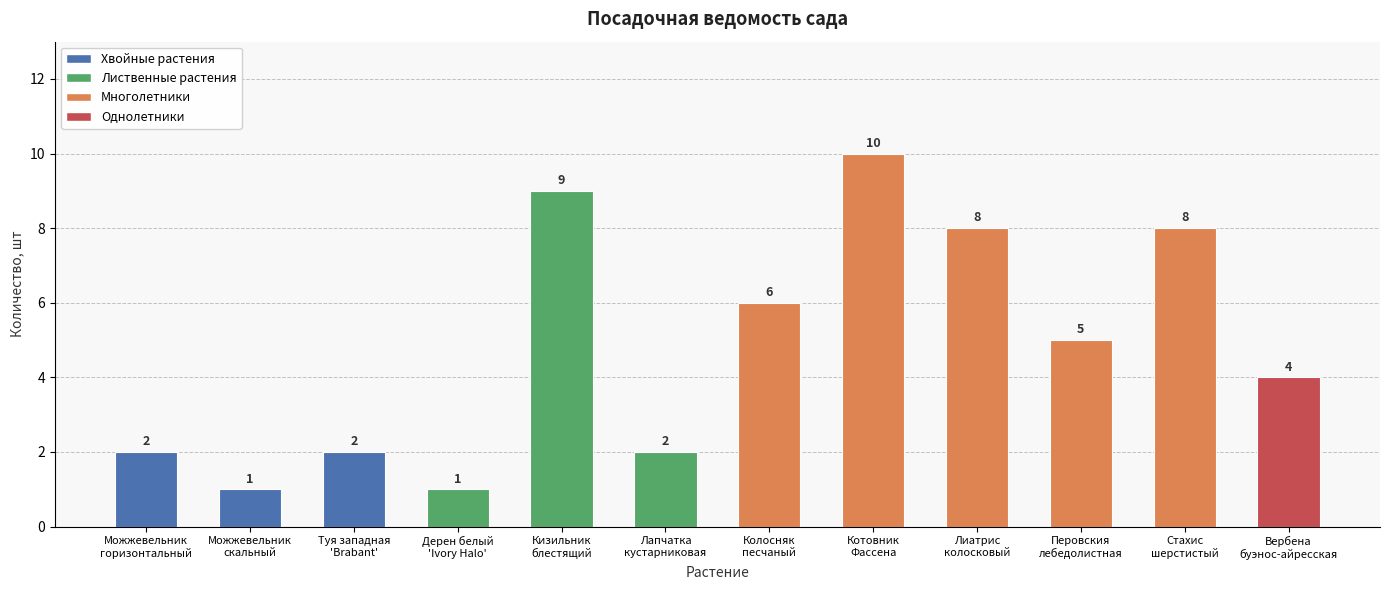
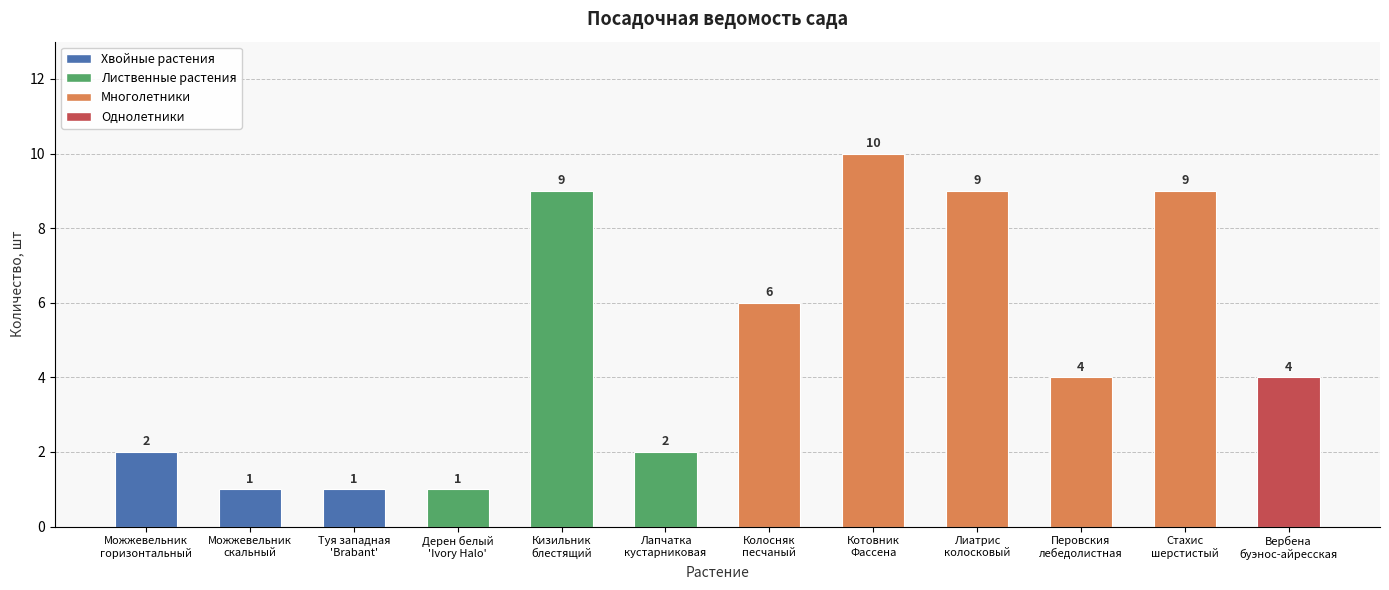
  {
    "Можжевельник горизонтальный": 2,
    "Можжевельник скальный": 1,
-   "Туя западная 'Brabant'": 2,
+   "Туя западная 'Brabant'": 1,
    "Дерен белый 'Ivory Halo'": 1,
    "Кизильник блестящий": 9,
    "Лапчатка кустарниковая": 2,
    "Колосняк песчаный": 6,
    "Котовник Фассена": 10,
-   "Лиатрис колосковый": 8,
-   "Перовския лебедолистная": 5,
-   "Стахис шерстистый": 8,
+   "Лиатрис колосковый": 9,
+   "Перовския лебедолистная": 4,
+   "Стахис шерстистый": 9,
    "Вербена буэнос-айресская": 4
  }
